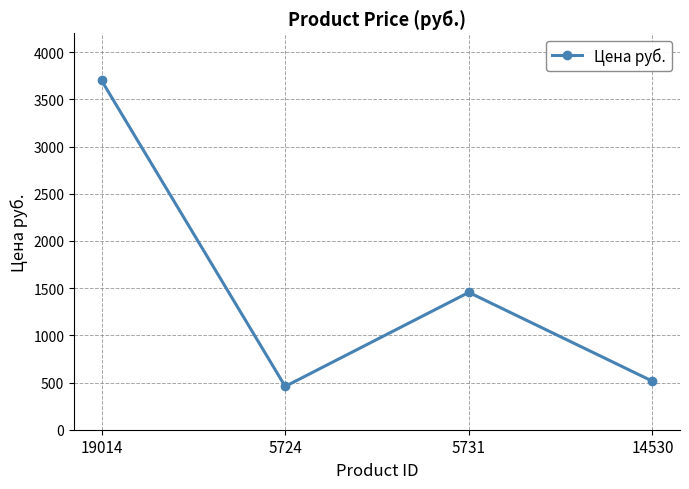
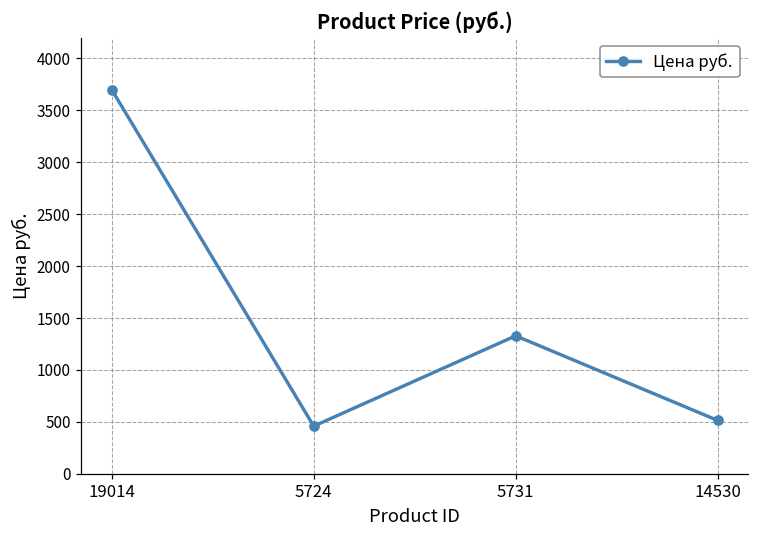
  {
    "19014": 3700,
    "5724": 500,
-   "5731": 1500,
+   "5731": 1300,
    "14530": 500
  }
